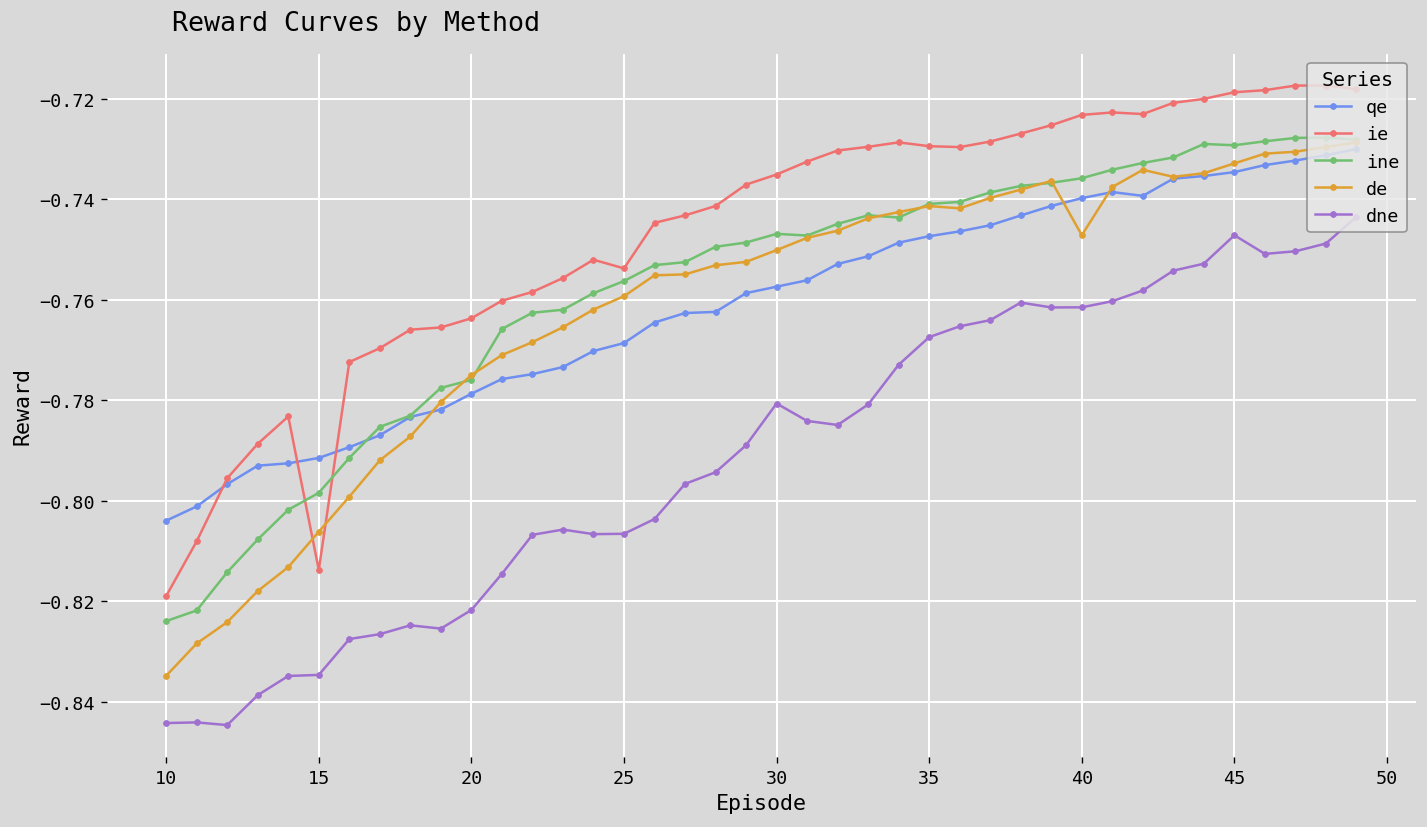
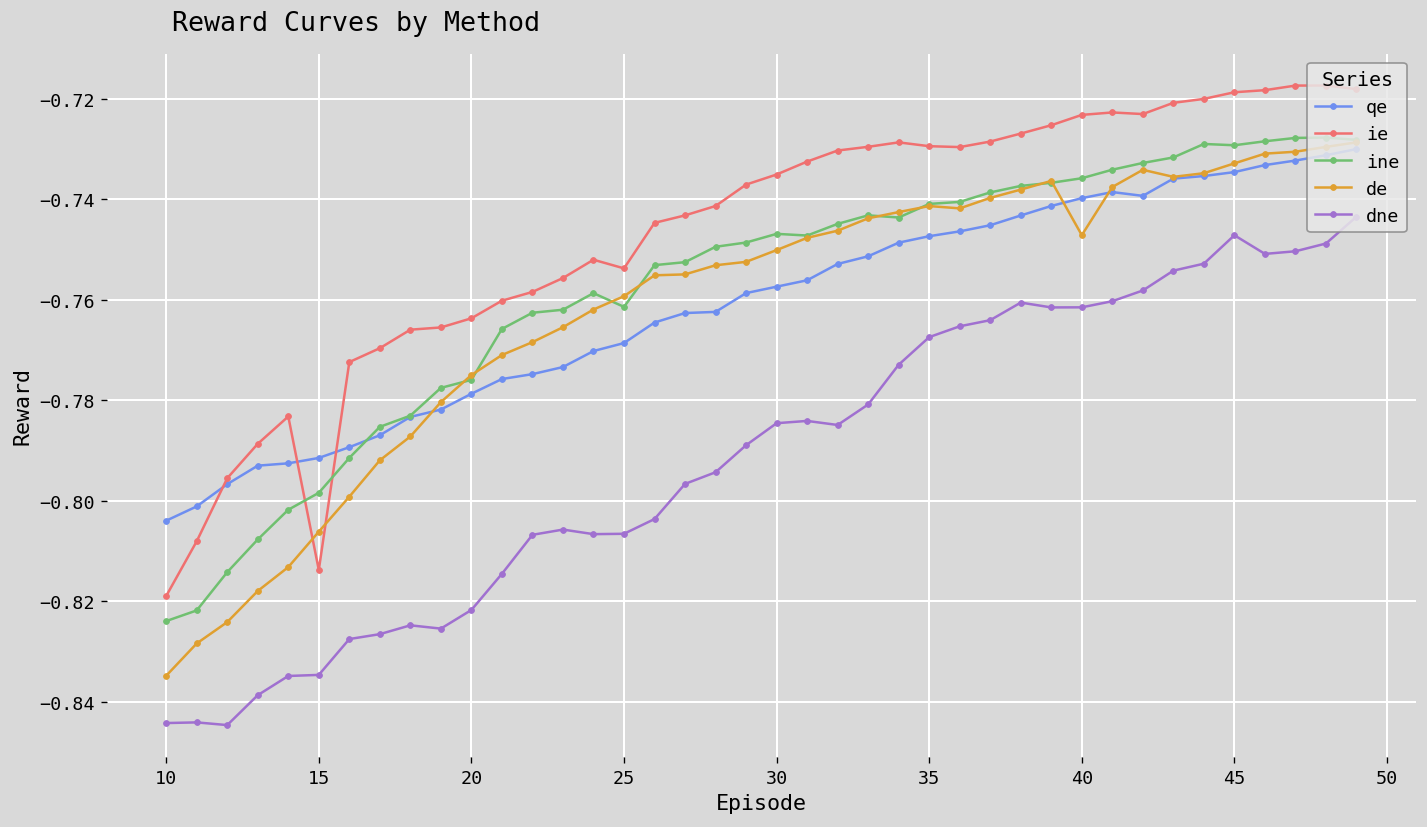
  {
    "qe": {
      "10": -0.804,
      "15": -0.791,
      "20": -0.779,
      "25": -0.769,
      "30": -0.757,
      "35": -0.747,
      "40": -0.740,
      "45": -0.735
    },
    "ie": {
      "10": -0.819,
      "15": -0.814,
      "20": -0.764,
      "25": -0.754,
      "30": -0.735,
      "35": -0.729,
      "40": -0.723,
      "45": -0.719
    },
    "ine": {
      "10": -0.824,
      "15": -0.798,
      "20": -0.776,
-     "25": -0.756,
+     "25": -0.761,
      "30": -0.747,
      "40": -0.736,
      "45": -0.729
    },
    "de": {
      "10": -0.835,
      "15": -0.806,
      "20": -0.775,
      "25": -0.759,
      "30": -0.750,
      "40": -0.747,
      "45": -0.733
    },
    "dne": {
      "10": -0.844,
      "15": -0.835,
      "20": -0.822,
      "25": -0.807,
-     "30": -0.781,
+     "30": -0.785,
      "35": -0.767,
      "40": -0.762,
      "45": -0.747
    }
  }
